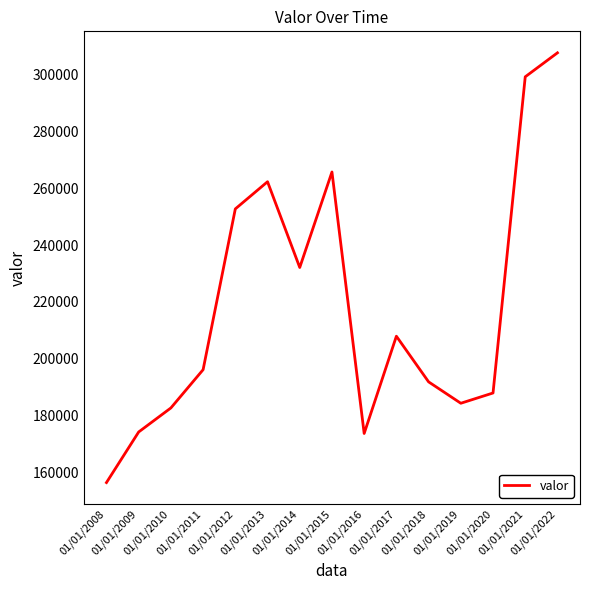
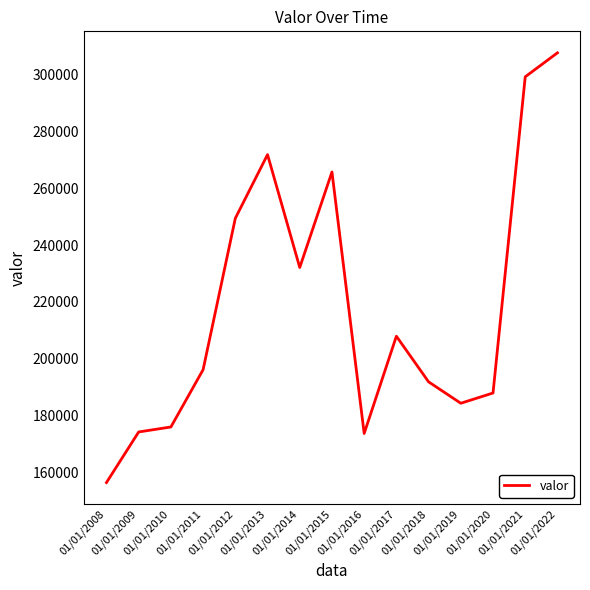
  {
    "01/01/2008": 157000,
    "01/01/2009": 174000,
-   "01/01/2010": 183000,
+   "01/01/2010": 176000,
    "01/01/2011": 196000,
-   "01/01/2012": 253000,
-   "01/01/2013": 262000,
+   "01/01/2012": 249000,
+   "01/01/2013": 272000,
    "01/01/2014": 232000,
    "01/01/2015": 266000,
    "01/01/2016": 174000,
    "01/01/2017": 208000,
    "01/01/2018": 192000,
    "01/01/2019": 184000,
    "01/01/2020": 188000,
    "01/01/2021": 299000,
    "01/01/2022": 308000
  }
